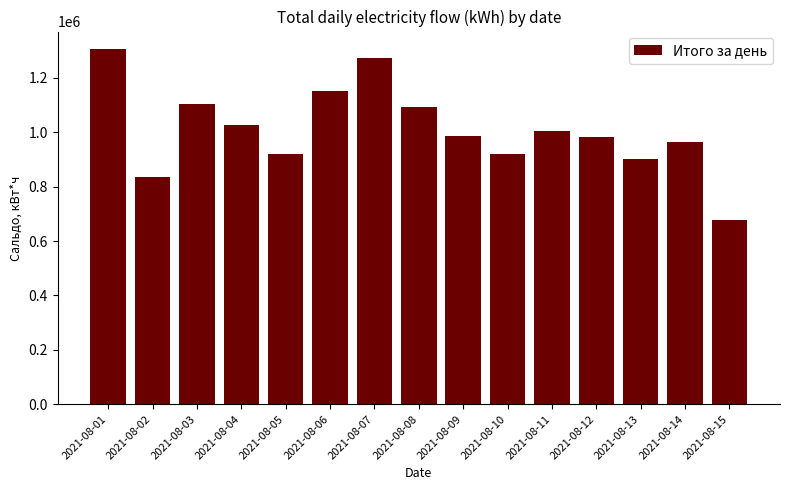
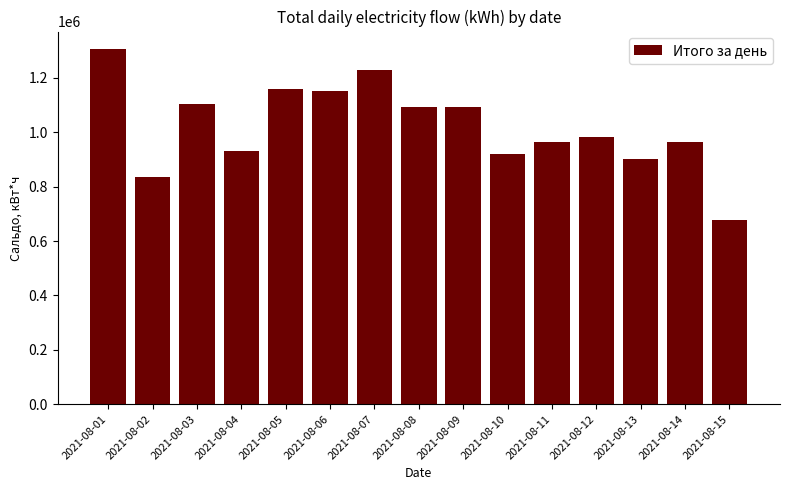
  {
    "2021-08-01": 1300000,
    "2021-08-02": 840000,
    "2021-08-03": 1100000,
-   "2021-08-04": 1030000,
-   "2021-08-05": 920000,
+   "2021-08-04": 930000,
+   "2021-08-05": 1160000,
    "2021-08-06": 1150000,
-   "2021-08-07": 1270000,
+   "2021-08-07": 1230000,
    "2021-08-08": 1090000,
-   "2021-08-09": 980000,
+   "2021-08-09": 1090000,
    "2021-08-10": 920000,
-   "2021-08-11": 1000000,
+   "2021-08-11": 960000,
    "2021-08-12": 980000,
    "2021-08-13": 900000,
    "2021-08-14": 960000,
    "2021-08-15": 680000
  }
